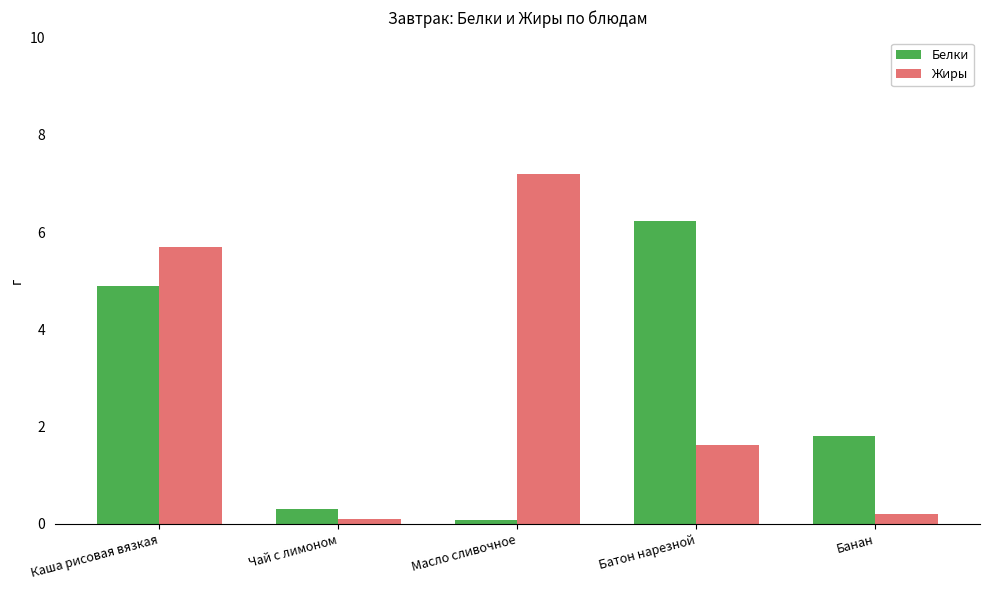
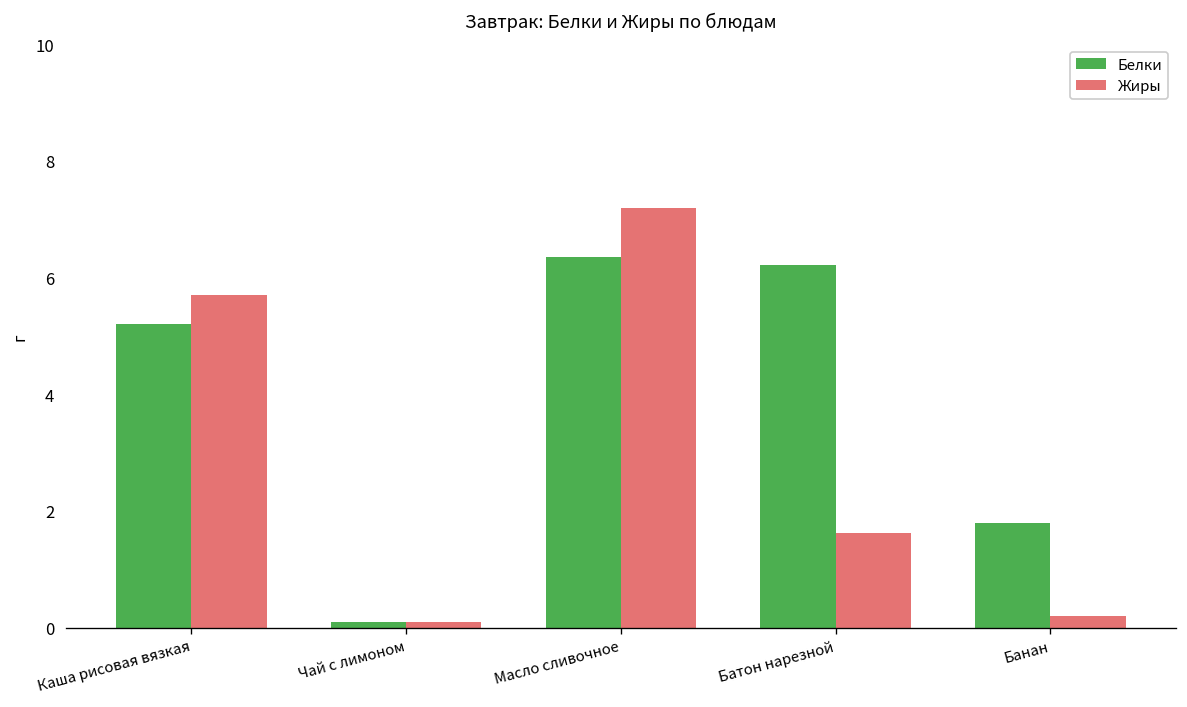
  {
    "Белки": {
-     "Каша рисовая вязкая": 4.9,
-     "Чай с лимоном": 0.3,
-     "Масло сливочное": 0.1,
+     "Каша рисовая вязкая": 5.2,
+     "Чай с лимоном": 0.1,
+     "Масло сливочное": 6.4,
      "Батон нарезной": 6.2,
      "Банан": 1.8
    },
    "Жиры": {
      "Каша рисовая вязкая": 5.7,
      "Чай с лимоном": 0.1,
      "Масло сливочное": 7.2,
      "Батон нарезной": 1.6,
      "Банан": 0.2
    }
  }
